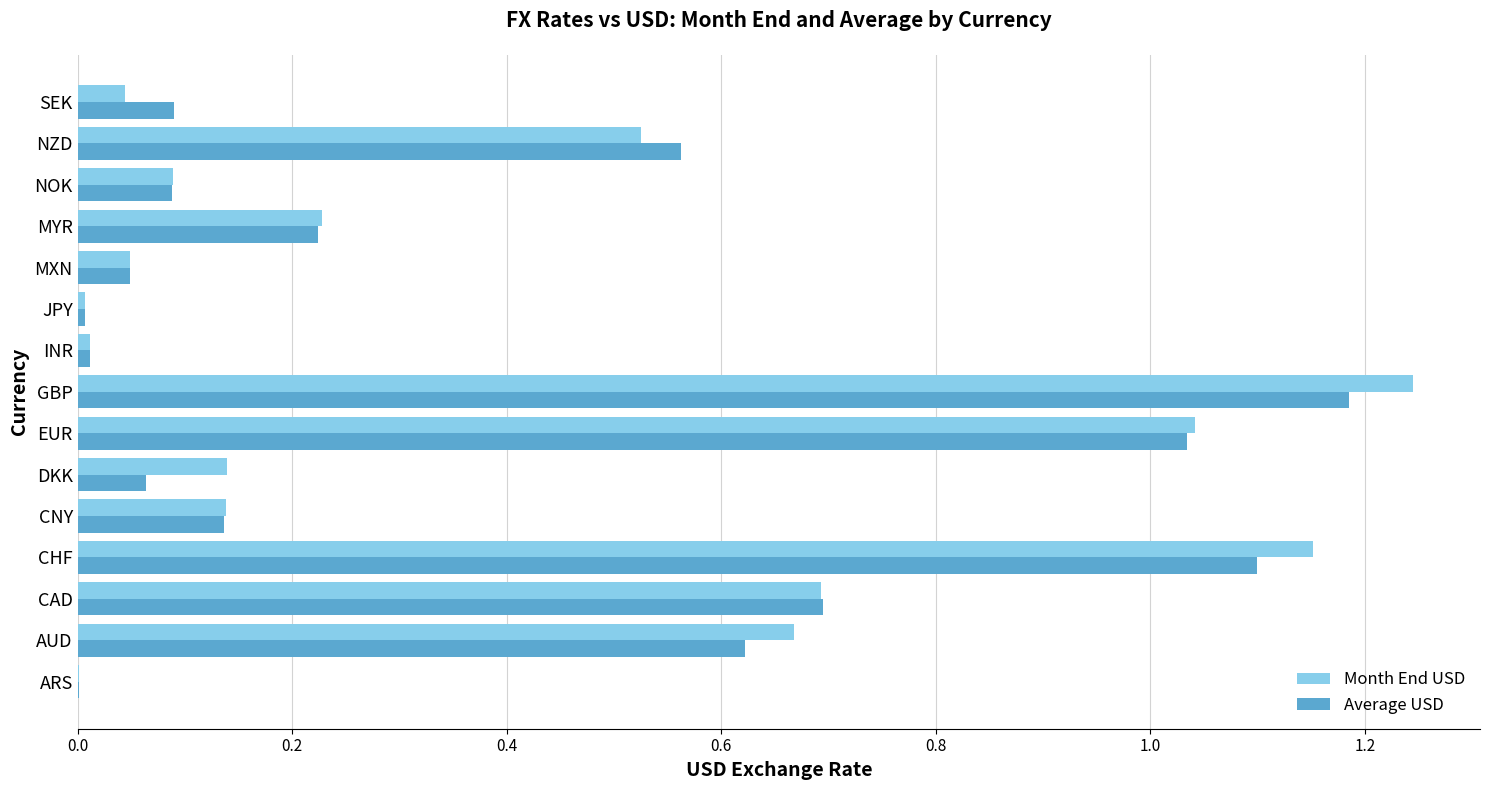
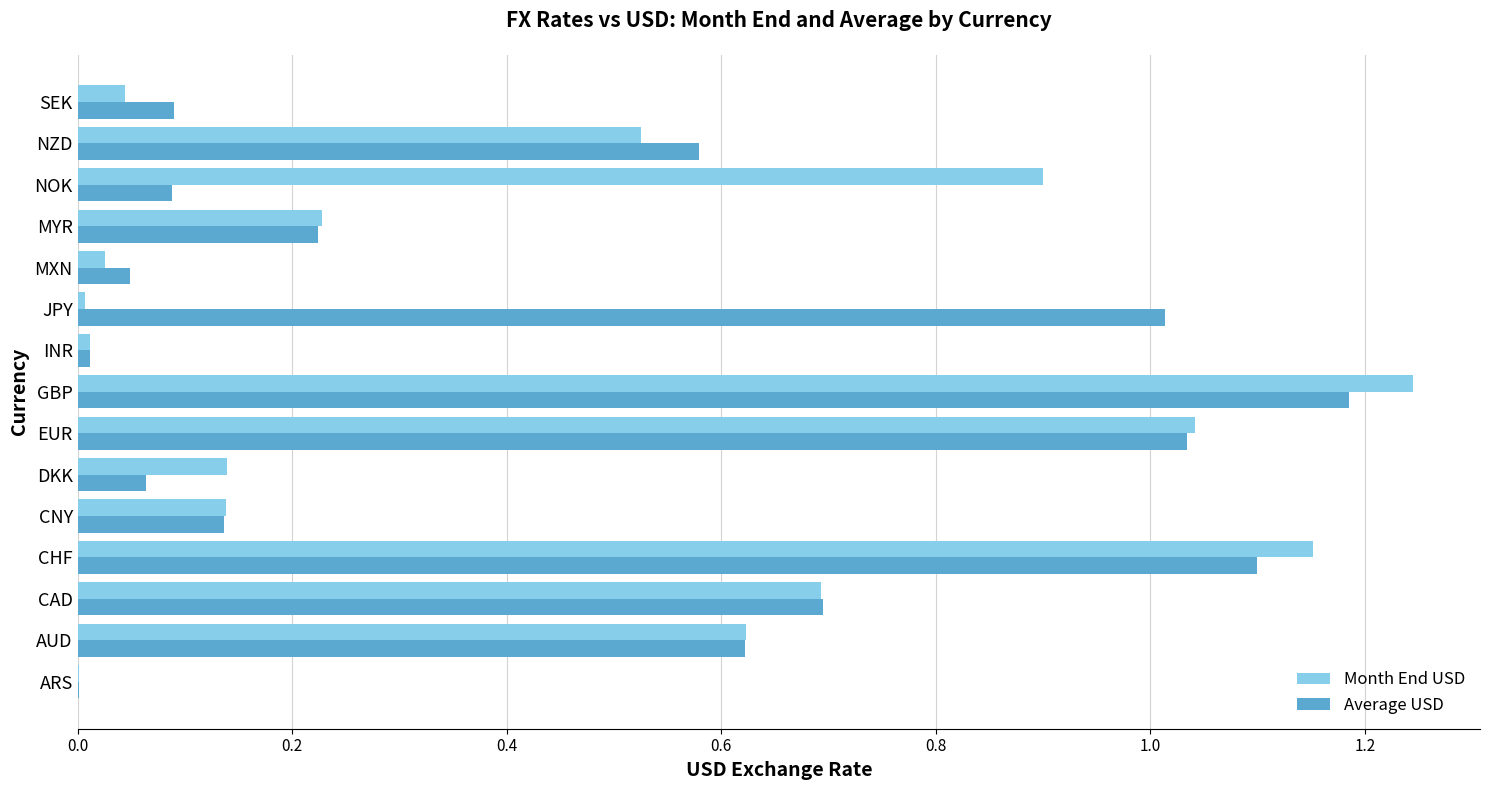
  {
    "Month End USD": {
      "SEK": 0.044,
      "NZD": 0.525,
-     "NOK": 0.089,
+     "NOK": 0.900,
      "MYR": 0.228,
-     "MXN": 0.049,
+     "MXN": 0.026,
      "JPY": 0.006,
      "INR": 0.012,
      "GBP": 1.245,
      "EUR": 1.042,
      "DKK": 0.140,
      "CNY": 0.138,
      "CHF": 1.152,
      "CAD": 0.694,
-     "AUD": 0.668
+     "AUD": 0.623
    },
    "Average USD": {
      "SEK": 0.090,
-     "NZD": 0.563,
+     "NZD": 0.579,
      "NOK": 0.088,
      "MYR": 0.224,
      "MXN": 0.049,
-     "JPY": 0.006,
+     "JPY": 1.014,
      "INR": 0.012,
      "GBP": 1.185,
      "EUR": 1.035,
      "DKK": 0.064,
      "CNY": 0.137,
      "CHF": 1.099,
      "CAD": 0.695,
      "AUD": 0.623
    }
  }
